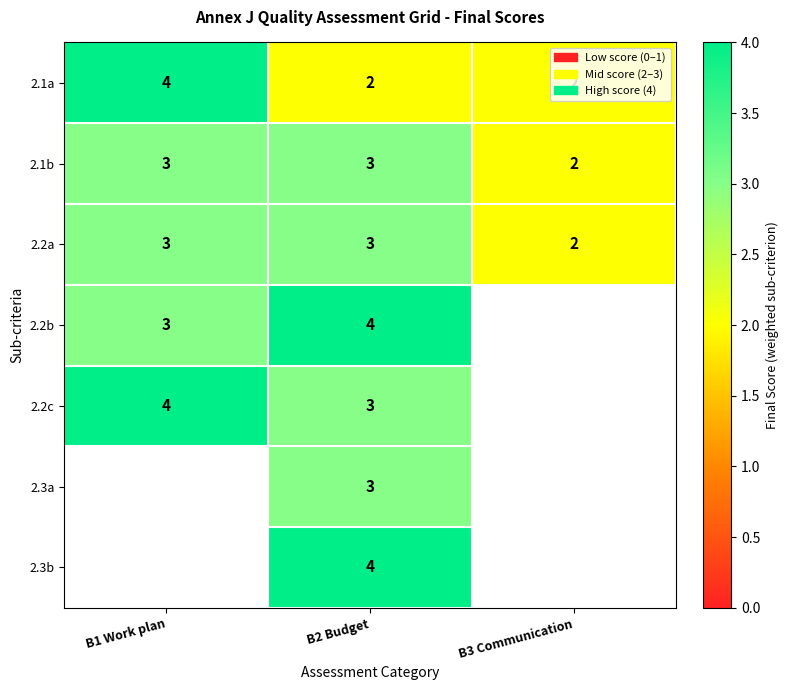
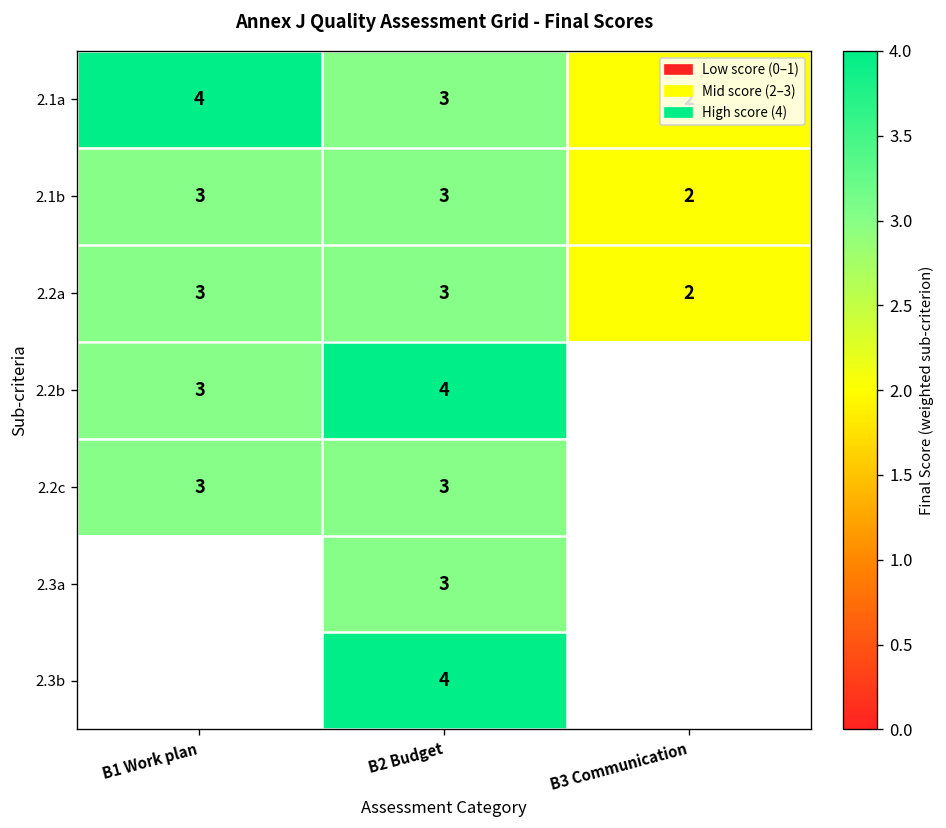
  {
    "2.1a": {
      "B1 Work plan": 4,
-     "B2 Budget": 2
+     "B2 Budget": 3
    },
    "2.1b": {
      "B1 Work plan": 3,
      "B2 Budget": 3,
      "B3 Communication": 2
    },
    "2.2a": {
      "B1 Work plan": 3,
      "B2 Budget": 3,
      "B3 Communication": 2
    },
    "2.2b": {
      "B1 Work plan": 3,
      "B2 Budget": 4
    },
    "2.2c": {
-     "B1 Work plan": 4,
+     "B1 Work plan": 3,
      "B2 Budget": 3
    },
    "2.3a": {
      "B2 Budget": 3
    },
    "2.3b": {
      "B2 Budget": 4
    }
  }
